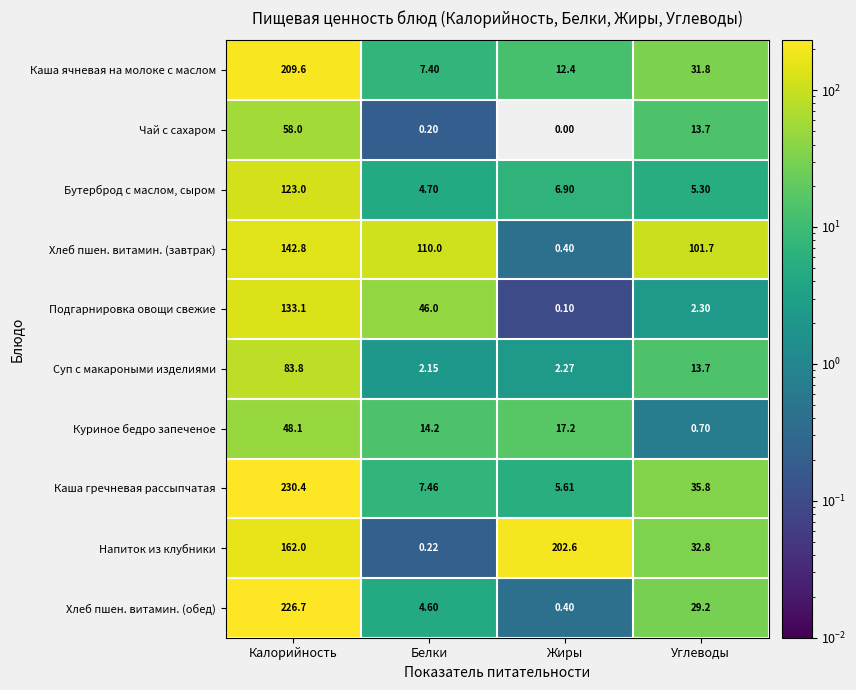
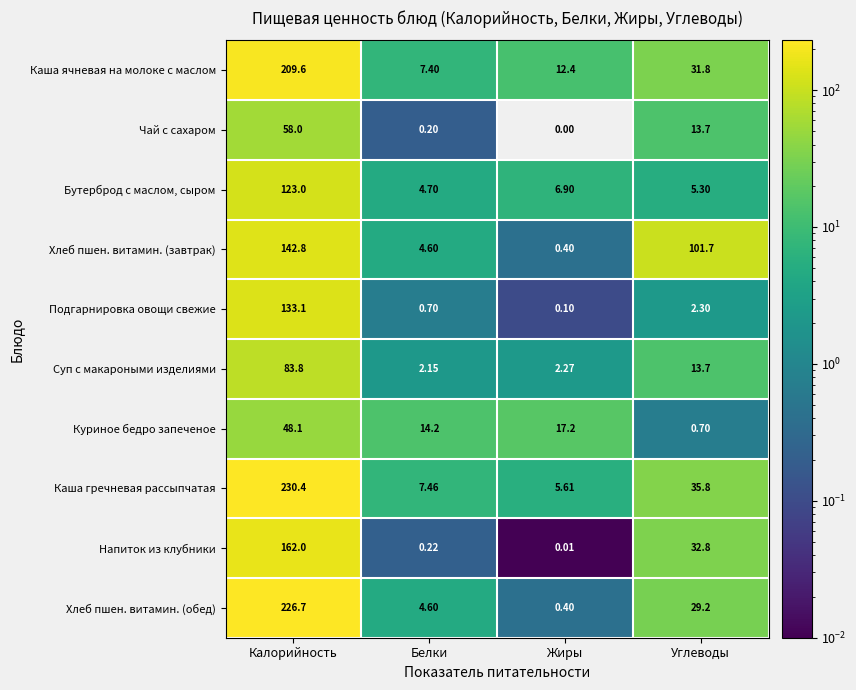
  {
    "Каша ячневая на молоке с маслом": {
      "Калорийность": 209.6,
      "Белки": 7.40,
      "Жиры": 12.4,
      "Углеводы": 31.8
    },
    "Чай с сахаром": {
      "Калорийность": 58.0,
      "Белки": 0.20,
      "Жиры": 0.00,
      "Углеводы": 13.7
    },
    "Бутерброд с маслом, сыром": {
      "Калорийность": 123.0,
      "Белки": 4.70,
      "Жиры": 6.90,
      "Углеводы": 5.30
    },
    "Хлеб пшен. витамин. (завтрак)": {
      "Калорийность": 142.8,
-     "Белки": 110.0,
+     "Белки": 4.60,
      "Жиры": 0.40,
      "Углеводы": 101.7
    },
    "Подгарнировка овощи свежие": {
      "Калорийность": 133.1,
-     "Белки": 46.0,
+     "Белки": 0.70,
      "Жиры": 0.10,
      "Углеводы": 2.30
    },
    "Суп с макароными изделиями": {
      "Калорийность": 83.8,
      "Белки": 2.15,
      "Жиры": 2.27,
      "Углеводы": 13.7
    },
    "Куриное бедро запеченое": {
      "Калорийность": 48.1,
      "Белки": 14.2,
      "Жиры": 17.2,
      "Углеводы": 0.70
    },
    "Каша гречневая рассыпчатая": {
      "Калорийность": 230.4,
      "Белки": 7.46,
      "Жиры": 5.61,
      "Углеводы": 35.8
    },
    "Напиток из клубники": {
      "Калорийность": 162.0,
      "Белки": 0.22,
-     "Жиры": 202.6,
+     "Жиры": 0.01,
      "Углеводы": 32.8
    },
    "Хлеб пшен. витамин. (обед)": {
      "Калорийность": 226.7,
      "Белки": 4.60,
      "Жиры": 0.40,
      "Углеводы": 29.2
    }
  }
